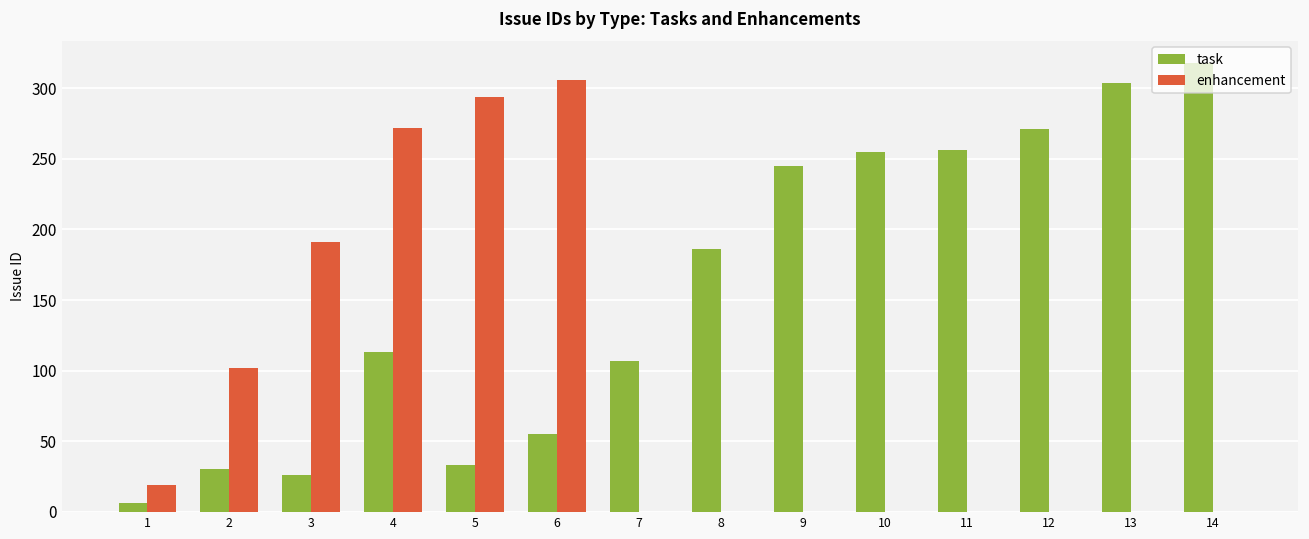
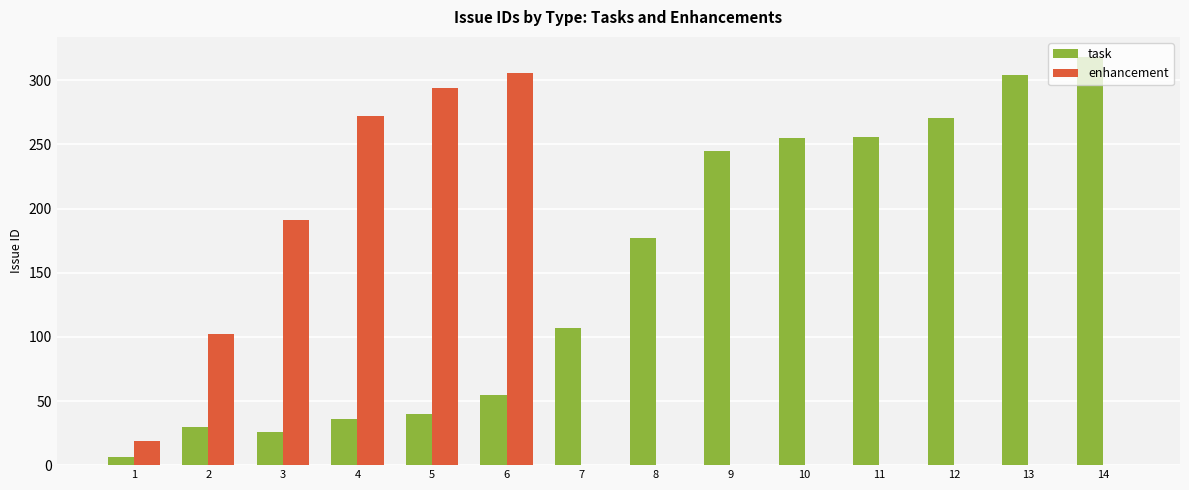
  {
    "task": {
      "1": 6,
      "2": 30,
      "3": 26,
-     "4": 113,
-     "5": 33,
+     "4": 36,
+     "5": 40,
      "6": 55,
      "7": 107,
-     "8": 186,
+     "8": 177,
      "9": 245,
      "10": 255,
      "11": 256,
      "12": 271,
      "13": 304
    },
    "enhancement": {
      "1": 19,
      "2": 102,
      "3": 191,
      "4": 272,
      "5": 294,
      "6": 306,
      "7": 0,
      "8": 0,
      "9": 0,
      "10": 0,
      "11": 0,
      "12": 0,
      "13": 0,
      "14": 0
    }
  }
